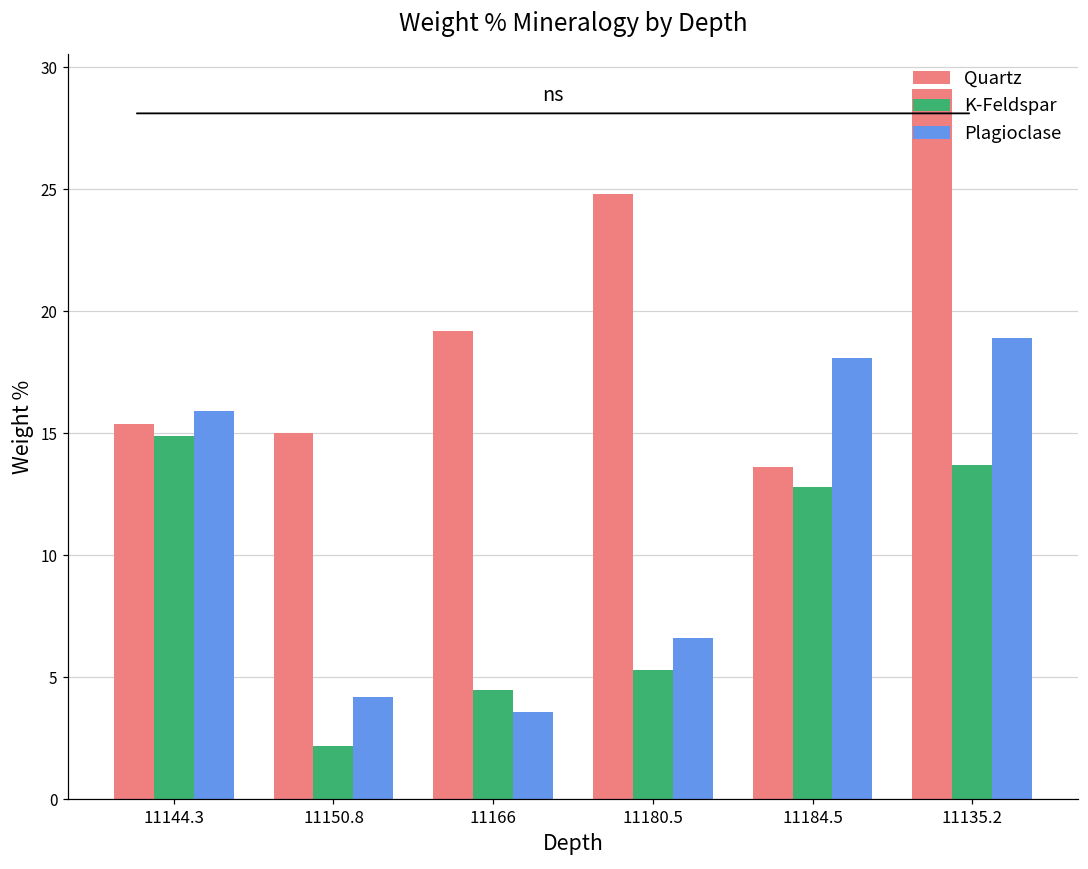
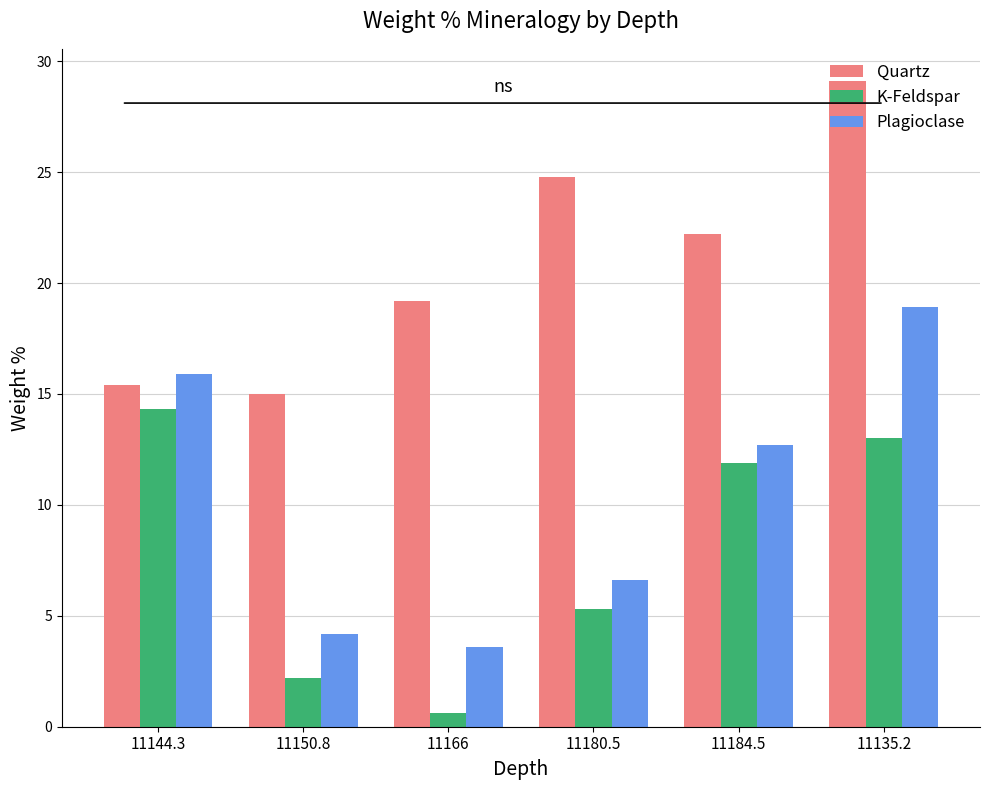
  {
    "Quartz": {
      "11144.3": 15.4,
      "11150.8": 15.0,
      "11166": 19.2,
      "11180.5": 24.8,
-     "11184.5": 13.6,
+     "11184.5": 22.2,
      "11135.2": 29.1
    },
    "K-Feldspar": {
-     "11144.3": 14.9,
+     "11144.3": 14.3,
      "11150.8": 2.2,
-     "11166": 4.5,
+     "11166": 0.6,
      "11180.5": 5.3,
-     "11184.5": 12.8,
-     "11135.2": 13.7
+     "11184.5": 11.9,
+     "11135.2": 13.0
    },
    "Plagioclase": {
      "11144.3": 15.9,
      "11150.8": 4.2,
      "11166": 3.6,
      "11180.5": 6.6,
-     "11184.5": 18.1,
+     "11184.5": 12.7,
      "11135.2": 18.9
    }
  }
